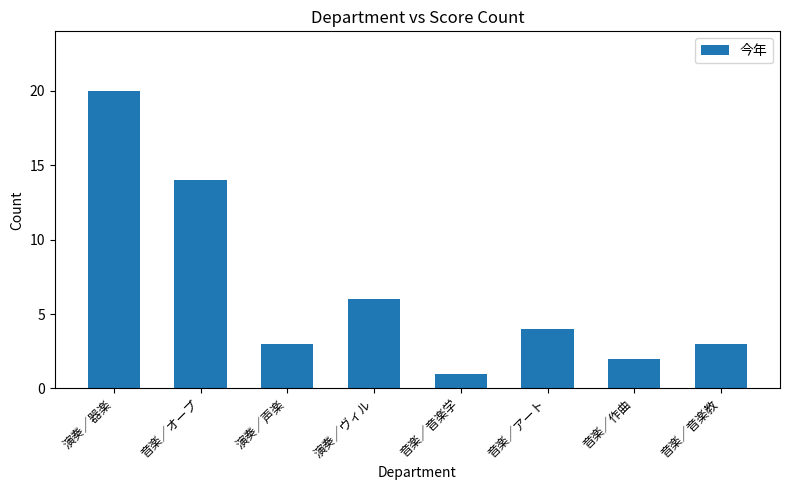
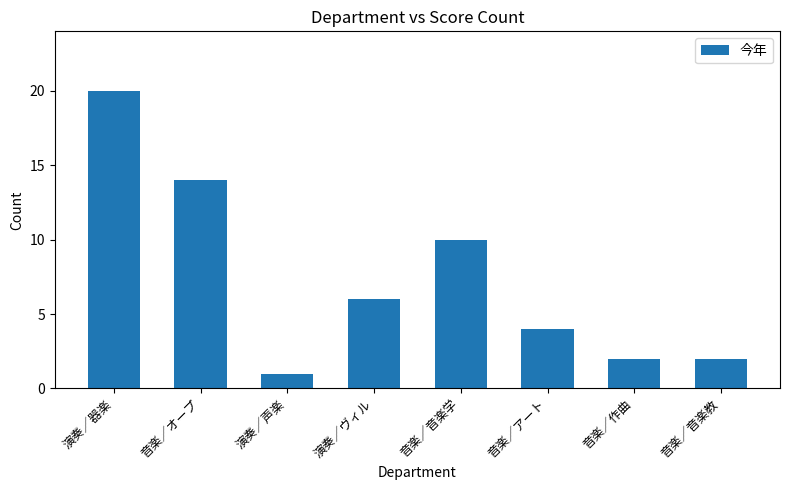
  {
    "演奏／器楽": 20,
    "音楽／オープ": 14,
-   "演奏／声楽": 3,
+   "演奏／声楽": 1,
    "演奏／ヴィル": 6,
-   "音楽／音楽学": 1,
+   "音楽／音楽学": 10,
    "音楽／アート": 4,
    "音楽／作曲": 2,
-   "音楽／音楽教": 3
+   "音楽／音楽教": 2
  }
